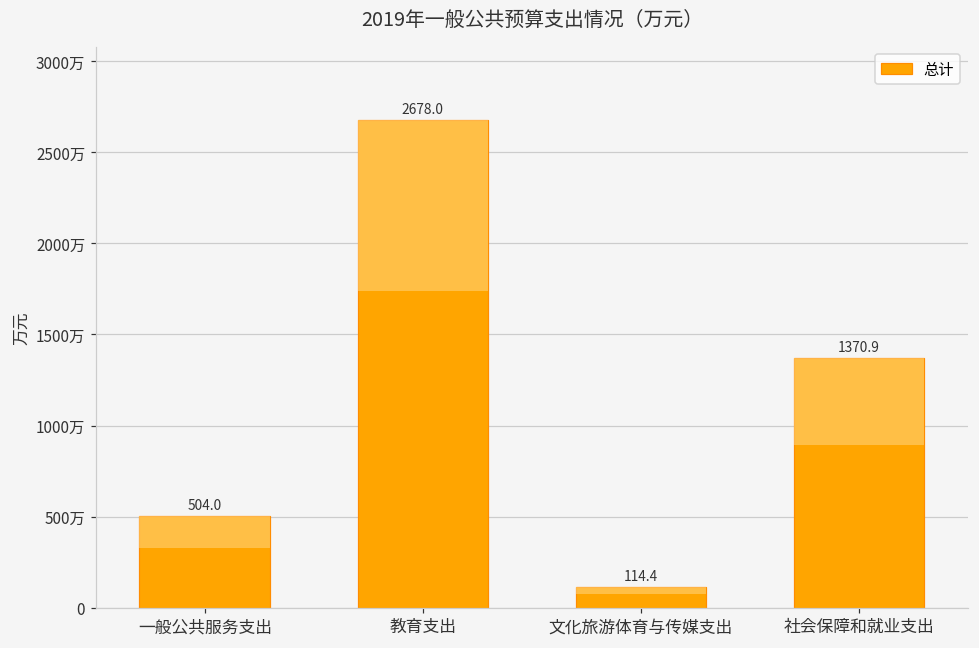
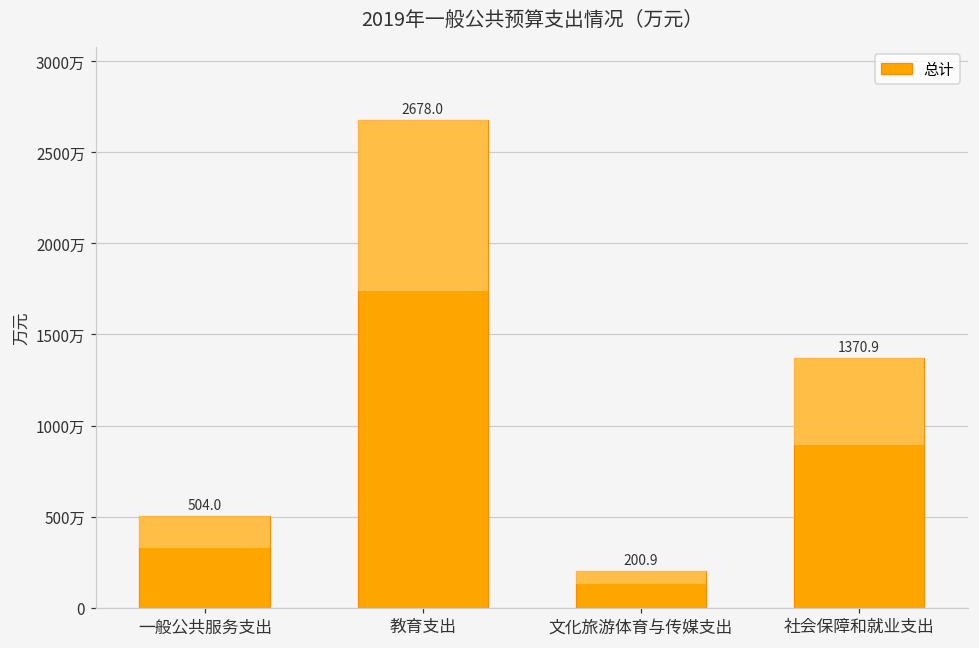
  {
    "总计": {
      "一般公共服务支出": 504.0,
      "教育支出": 2678.0,
-     "文化旅游体育与传媒支出": 114.4,
+     "文化旅游体育与传媒支出": 200.9,
      "社会保障和就业支出": 1370.9
    }
  }
